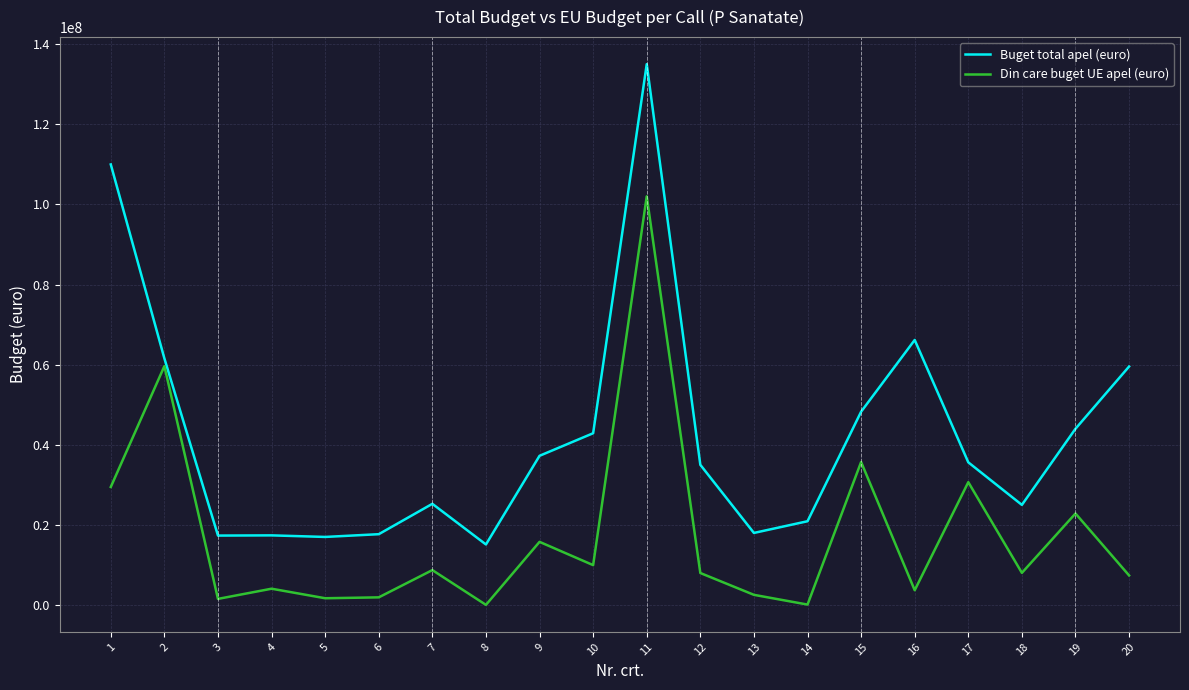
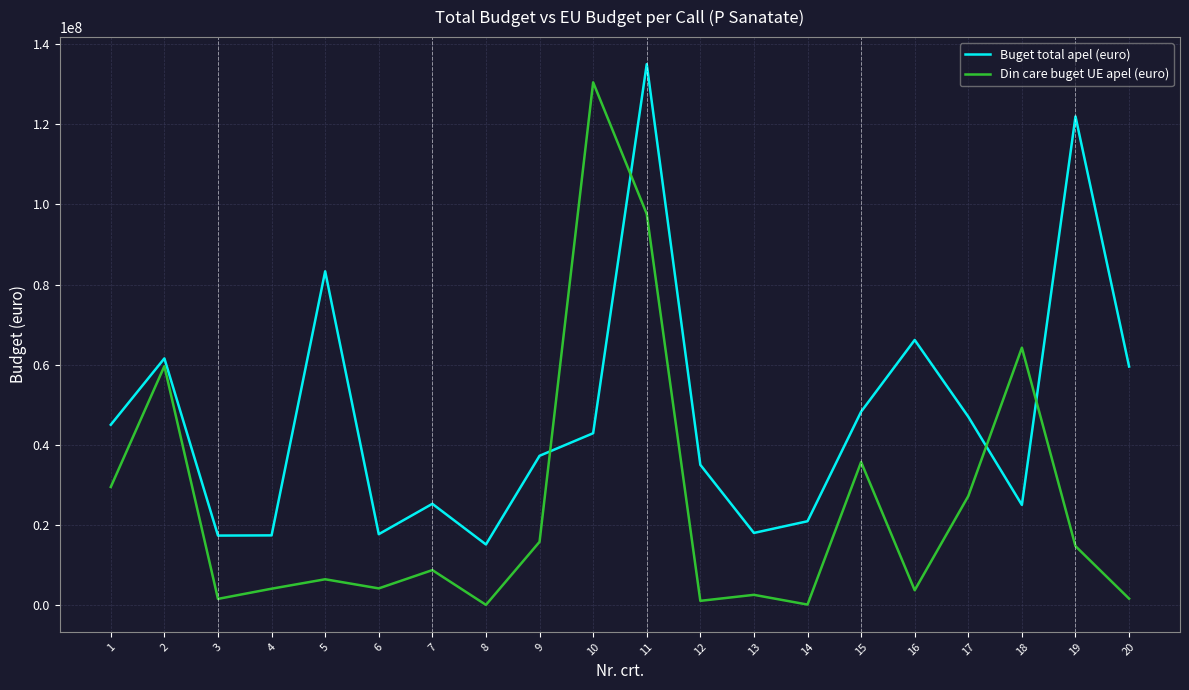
  {
    "Buget total apel (euro)": {
-     "1": 110000000,
+     "1": 45000000,
      "2": 62000000,
      "3": 17000000,
      "4": 17000000,
-     "5": 17000000,
+     "5": 83000000,
      "6": 18000000,
      "7": 25000000,
      "8": 15000000,
      "9": 37000000,
      "10": 43000000,
      "11": 135000000,
      "12": 35000000,
      "13": 18000000,
      "14": 21000000,
      "15": 48000000,
      "16": 66000000,
-     "17": 36000000,
+     "17": 47000000,
      "18": 25000000,
-     "19": 44000000,
+     "19": 122000000,
      "20": 60000000
    },
    "Din care buget UE apel (euro)": {
      "1": 29000000,
      "2": 60000000,
      "3": 2000000,
      "4": 4000000,
-     "5": 2000000,
-     "6": 2000000,
+     "5": 6000000,
+     "6": 4000000,
      "7": 9000000,
      "8": 0,
      "9": 16000000,
-     "10": 10000000,
-     "11": 102000000,
-     "12": 8000000,
+     "10": 130000000,
+     "11": 98000000,
+     "12": 1000000,
      "13": 3000000,
      "14": 0,
      "15": 36000000,
      "16": 4000000,
-     "17": 31000000,
-     "18": 8000000,
-     "19": 23000000,
-     "20": 7000000
+     "17": 27000000,
+     "18": 64000000,
+     "19": 15000000,
+     "20": 2000000
    }
  }
